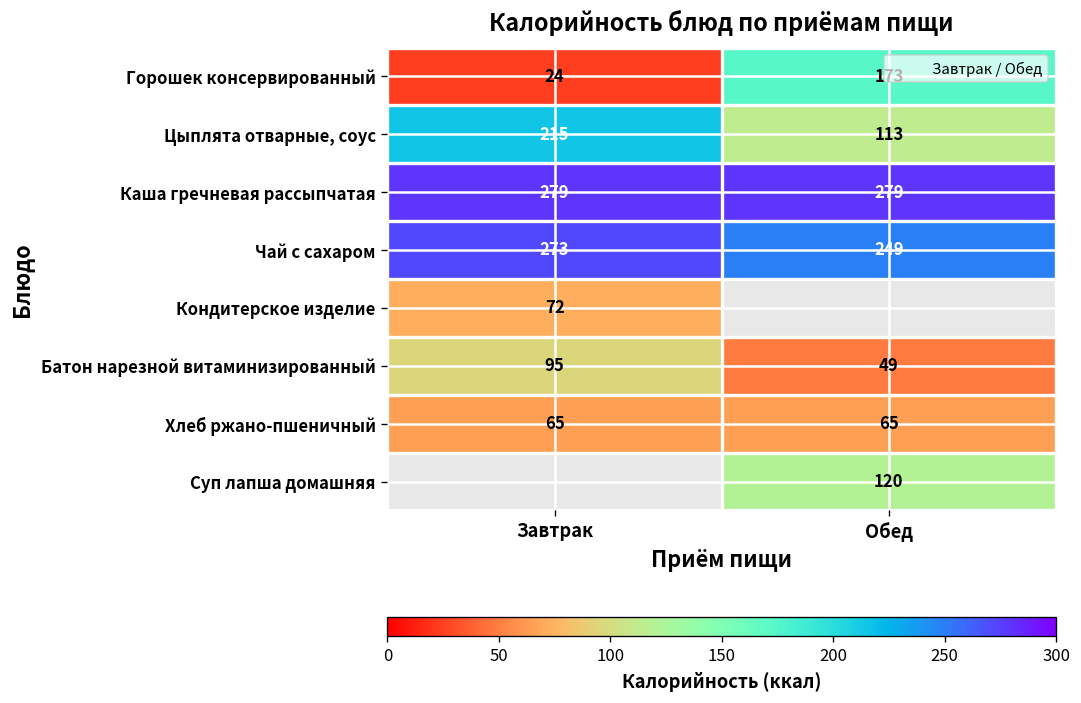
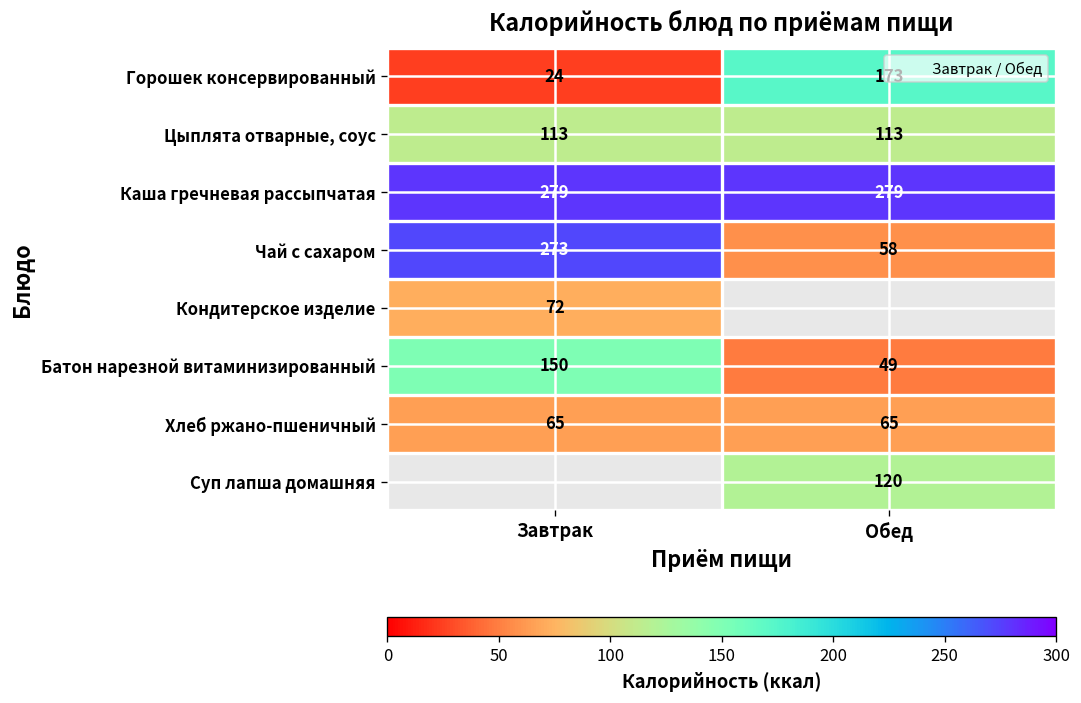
  {
    "Горошек консервированный": {
      "Завтрак": 24
    },
    "Цыплята отварные, соус": {
-     "Завтрак": 215,
+     "Завтрак": 113,
      "Обед": 113
    },
    "Каша гречневая рассыпчатая": {
      "Завтрак": 279,
      "Обед": 279
    },
    "Чай с сахаром": {
      "Завтрак": 273,
-     "Обед": 249
+     "Обед": 58
    },
    "Кондитерское изделие": {
      "Завтрак": 72
    },
    "Батон нарезной витаминизированный": {
-     "Завтрак": 95,
+     "Завтрак": 150,
      "Обед": 49
    },
    "Хлеб ржано-пшеничный": {
      "Завтрак": 65,
      "Обед": 65
    },
    "Суп лапша домашняя": {
      "Обед": 120
    }
  }
